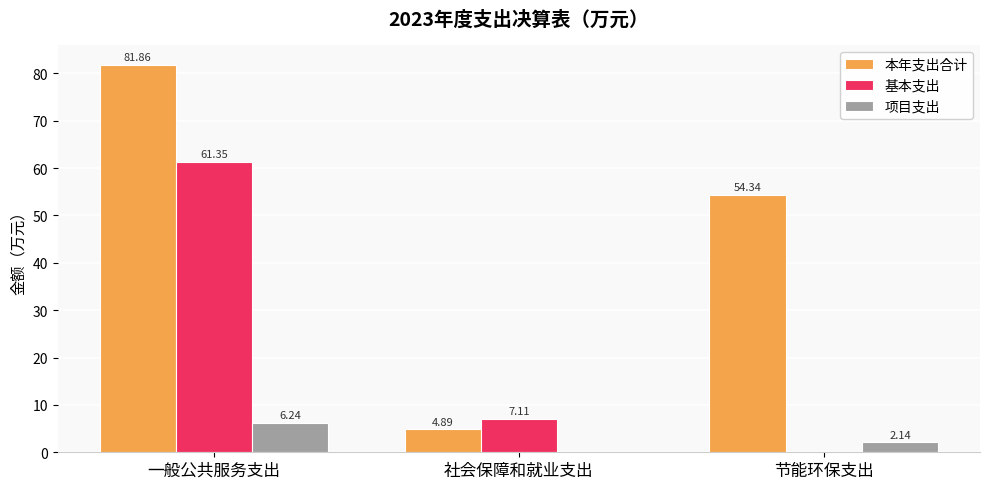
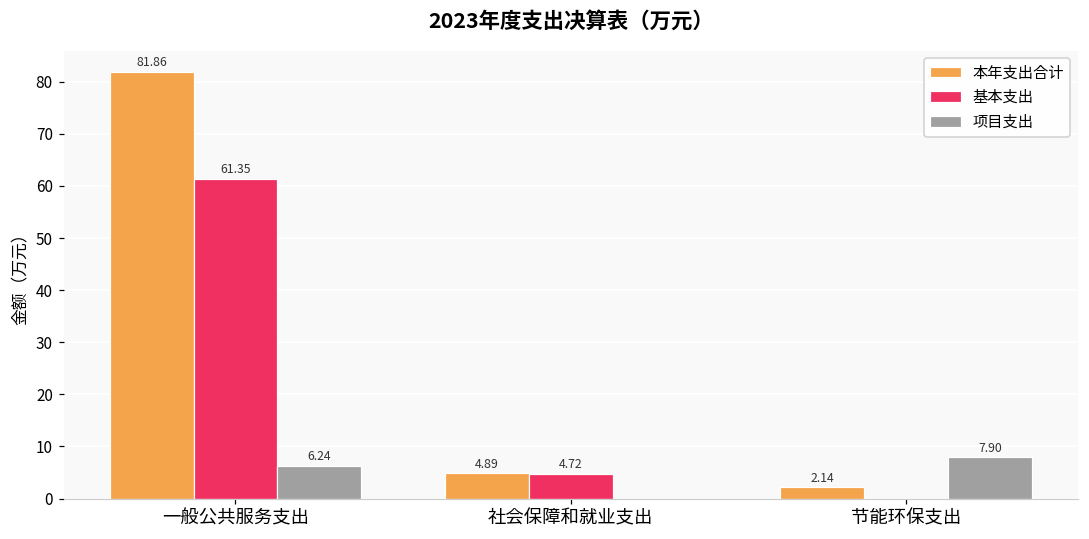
  {
    "本年支出合计": {
      "一般公共服务支出": 81.86,
      "社会保障和就业支出": 4.89,
-     "节能环保支出": 54.34
+     "节能环保支出": 2.14
    },
    "基本支出": {
      "一般公共服务支出": 61.35,
-     "社会保障和就业支出": 7.11
+     "社会保障和就业支出": 4.72
    },
    "项目支出": {
      "一般公共服务支出": 6.24,
-     "节能环保支出": 2.14
+     "节能环保支出": 7.90
    }
  }
